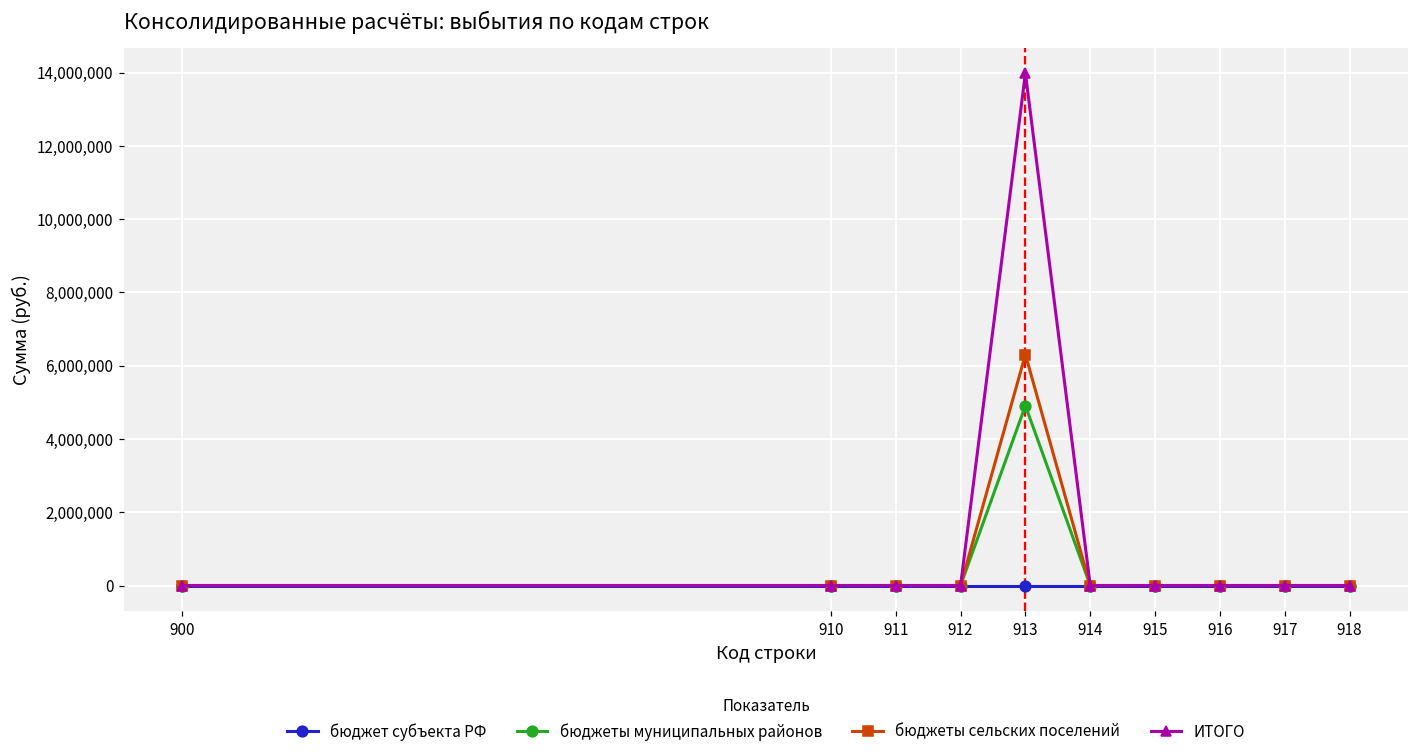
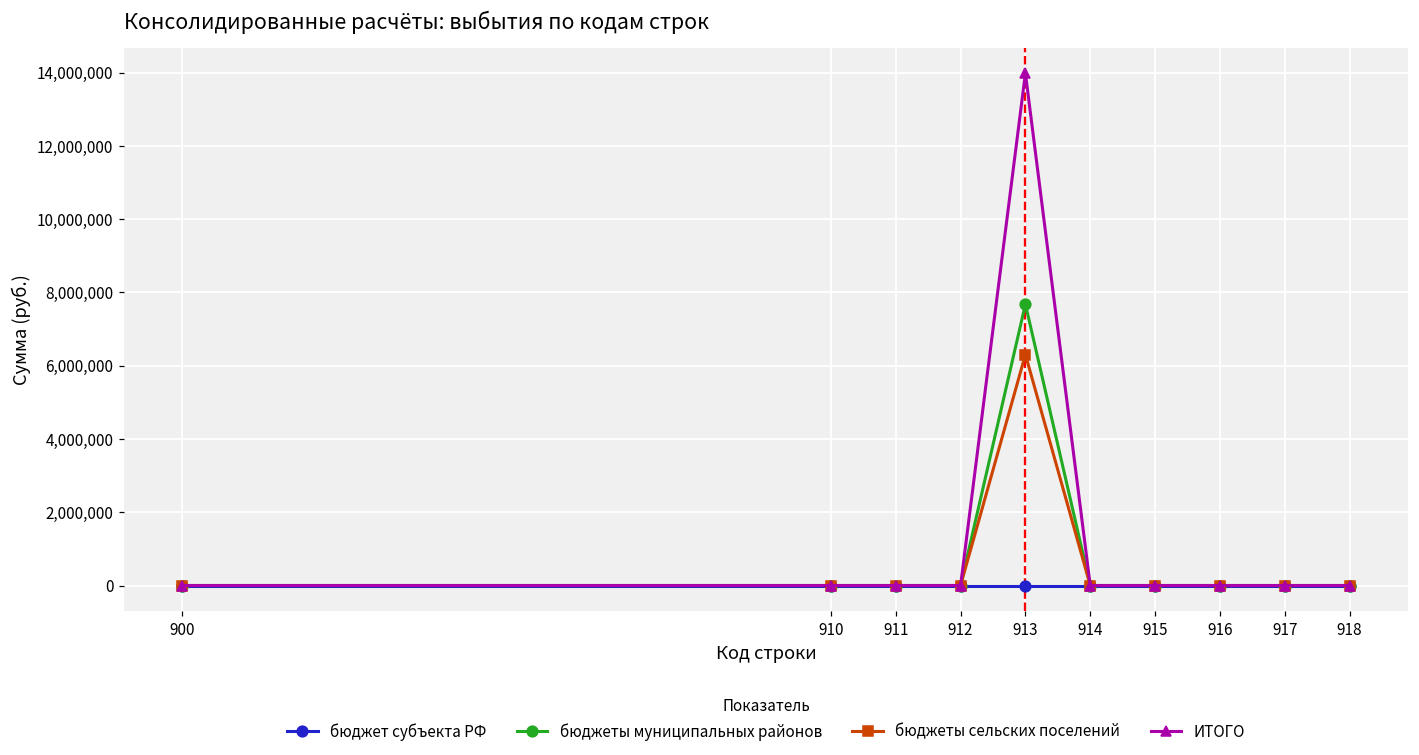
  {
    "бюджет субъекта РФ": {
      "913": "0"
    },
    "бюджеты муниципальных районов": {
-     "913": "4,900,000"
+     "913": "7,700,000"
    },
    "бюджеты сельских поселений": {
      "913": "6,300,000"
    },
    "ИТОГО": {
      "913": "14,000,000"
    }
  }
